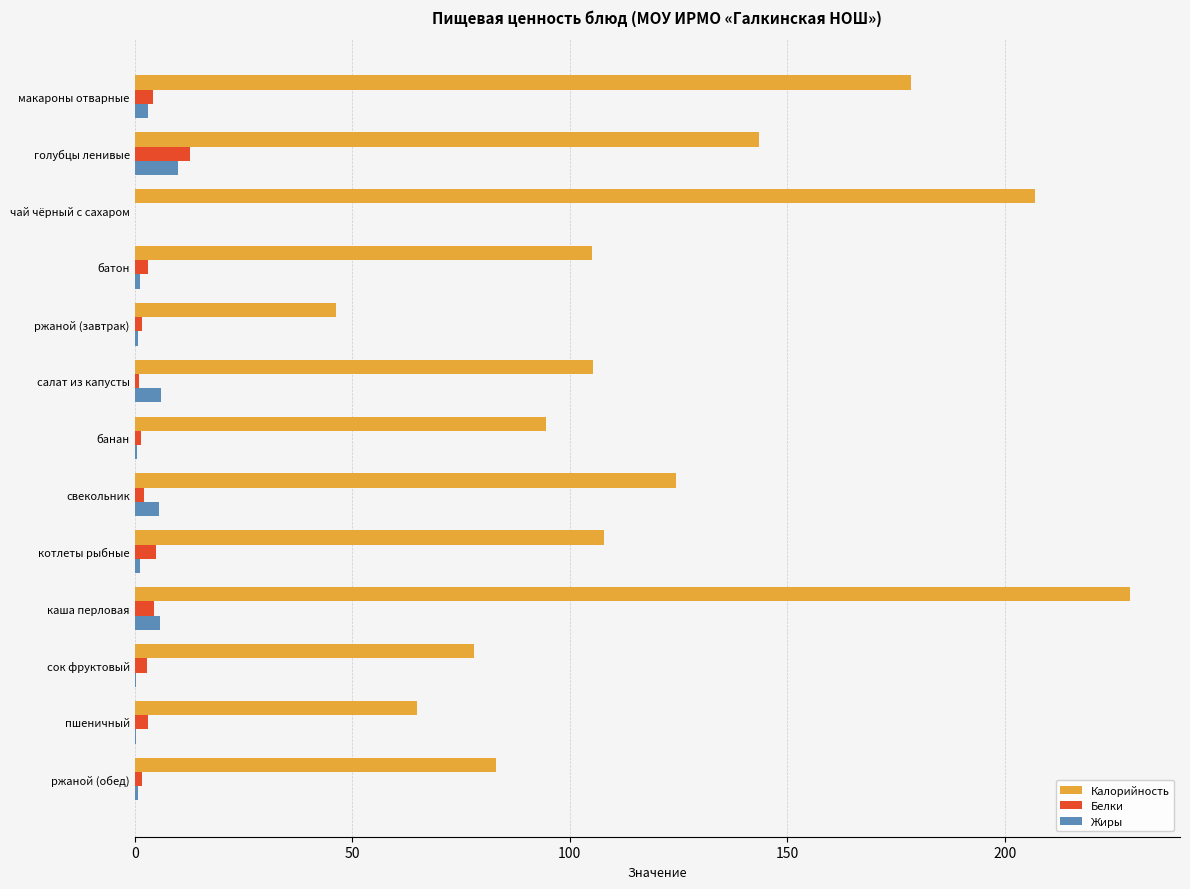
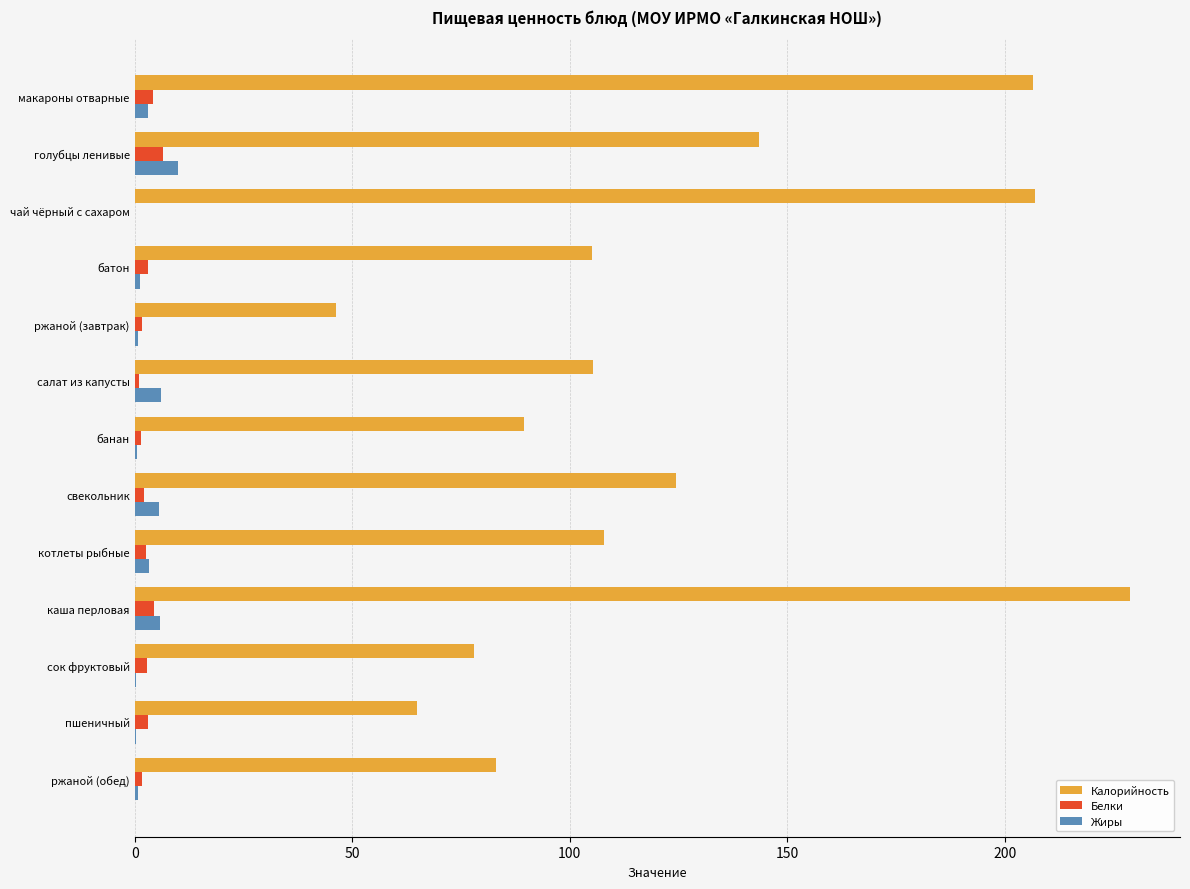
  {
    "Калорийность": {
-     "макароны отварные": 178,
+     "макароны отварные": 207,
      "голубцы ленивые": 144,
      "чай чёрный с сахаром": 207,
      "батон": 105,
      "ржаной (завтрак)": 46,
      "салат из капусты": 105,
-     "банан": 95,
+     "банан": 90,
      "свекольник": 124,
      "котлеты рыбные": 108,
      "каша перловая": 229,
      "сок фруктовый": 78,
      "пшеничный": 65,
      "ржаной (обед)": 83
    },
    "Белки": {
      "макароны отварные": 4,
-     "голубцы ленивые": 13,
+     "голубцы ленивые": 7,
      "батон": 3,
      "ржаной (завтрак)": 2,
      "салат из капусты": 1,
      "банан": 2,
      "свекольник": 2,
-     "котлеты рыбные": 5,
+     "котлеты рыбные": 3,
      "каша перловая": 4,
      "сок фруктовый": 3,
      "пшеничный": 3,
      "ржаной (обед)": 2
    },
    "Жиры": {
      "макароны отварные": 3,
      "голубцы ленивые": 10,
      "чай чёрный с сахаром": 0,
      "батон": 1,
      "ржаной (завтрак)": 1,
      "салат из капусты": 6,
      "свекольник": 6,
-     "котлеты рыбные": 1,
+     "котлеты рыбные": 3,
      "каша перловая": 6,
      "ржаной (обед)": 1
    }
  }
